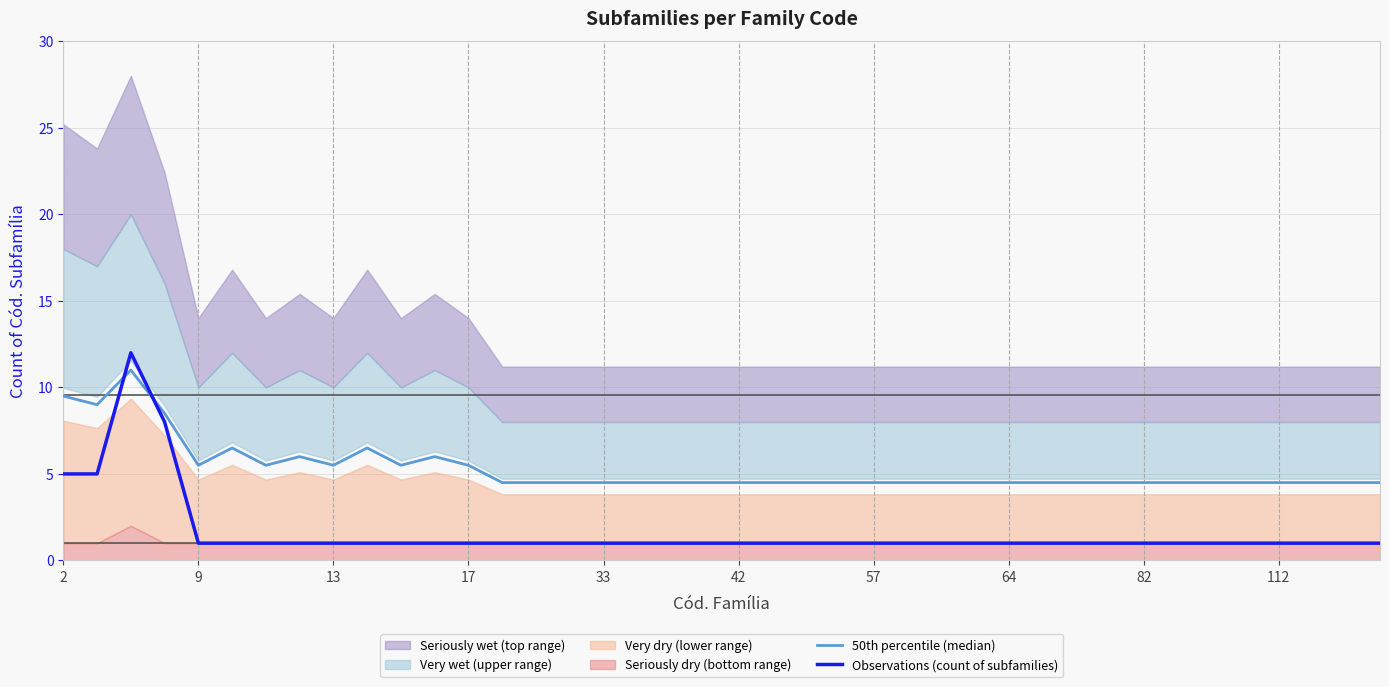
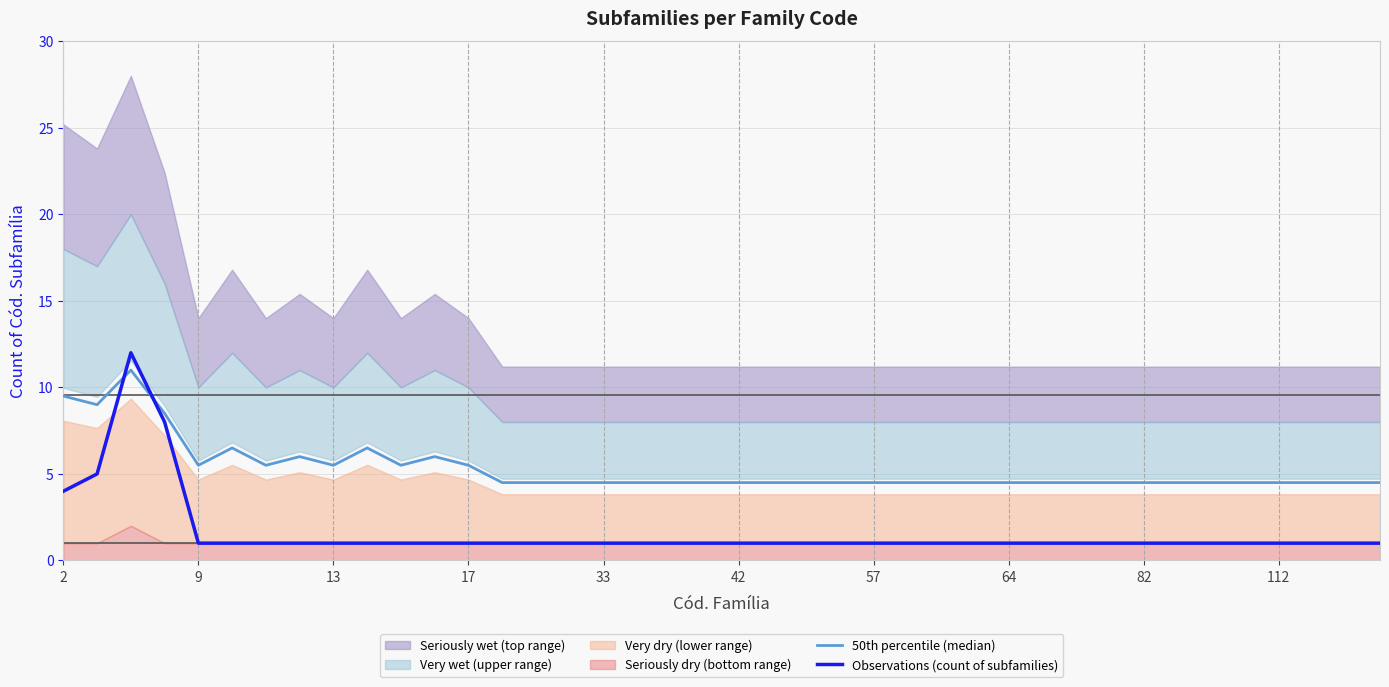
  {
    "Observations (count of subfamilies)": {
-     "2": 5
+     "2": 4
    }
  }
